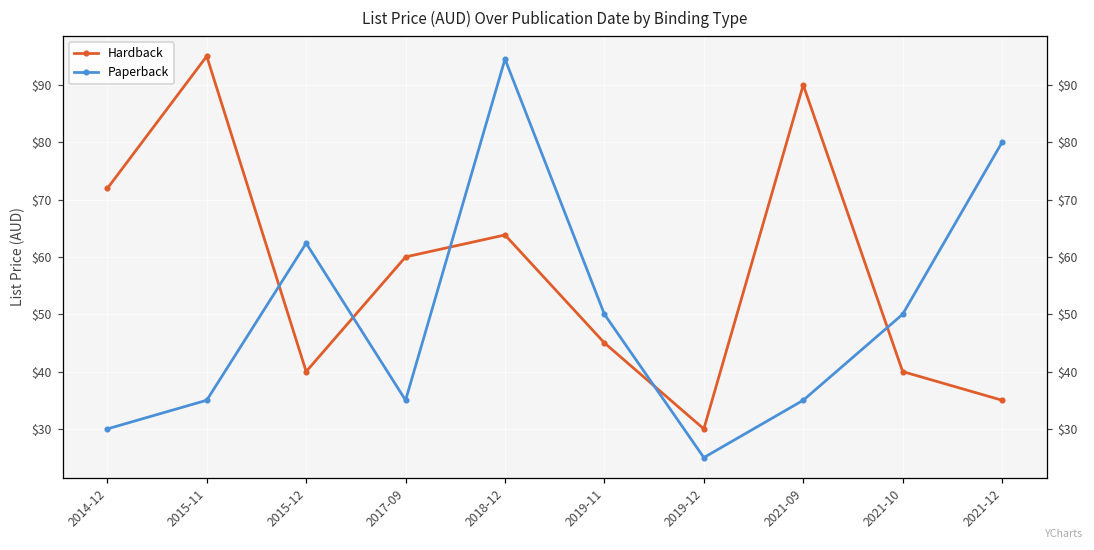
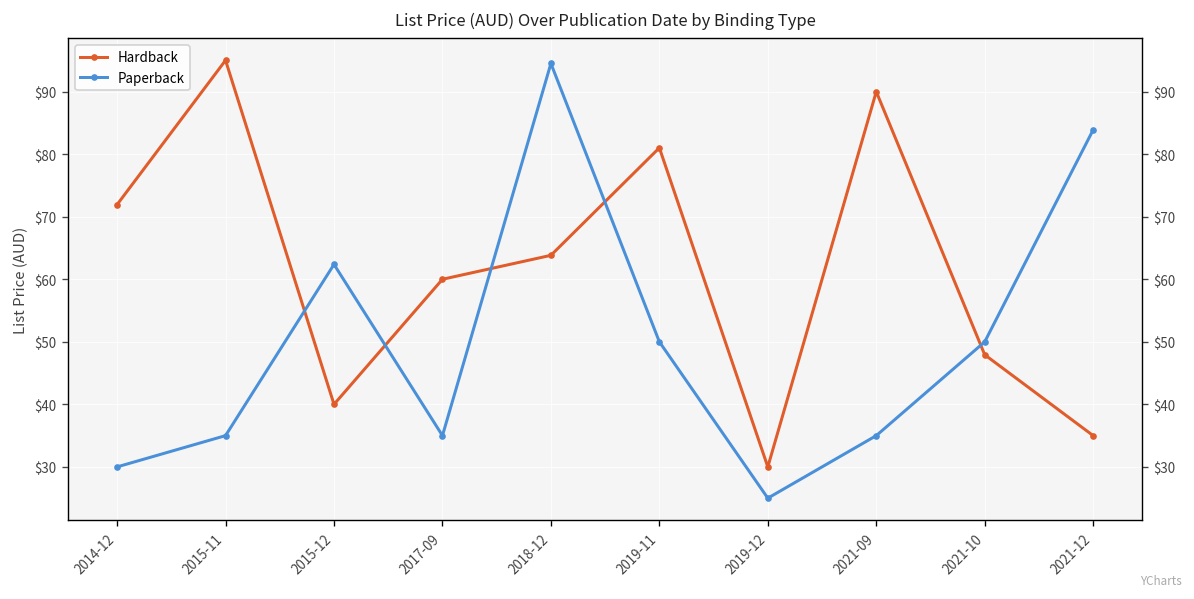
  {
    "Hardback": {
      "2014-12": "$72",
      "2015-11": "$95",
      "2015-12": "$40",
      "2017-09": "$60",
      "2018-12": "$64",
-     "2019-11": "$45",
+     "2019-11": "$81",
      "2019-12": "$30",
      "2021-09": "$90",
-     "2021-10": "$40",
+     "2021-10": "$48",
      "2021-12": "$35"
    },
    "Paperback": {
      "2014-12": "$30",
      "2015-11": "$35",
      "2015-12": "$62",
      "2017-09": "$35",
      "2018-12": "$95",
      "2019-11": "$50",
      "2019-12": "$25",
      "2021-09": "$35",
      "2021-10": "$50",
-     "2021-12": "$80"
+     "2021-12": "$84"
    }
  }
